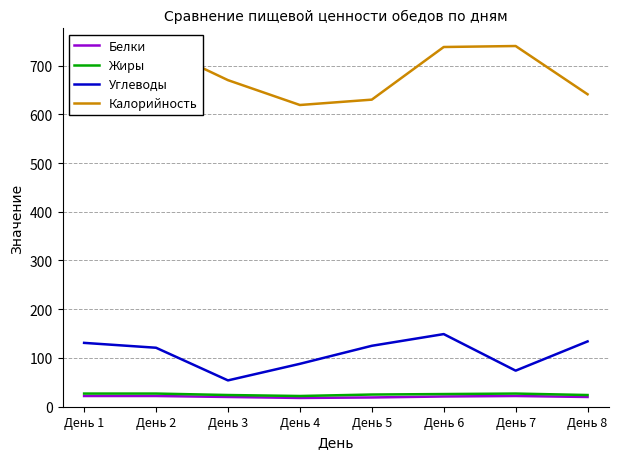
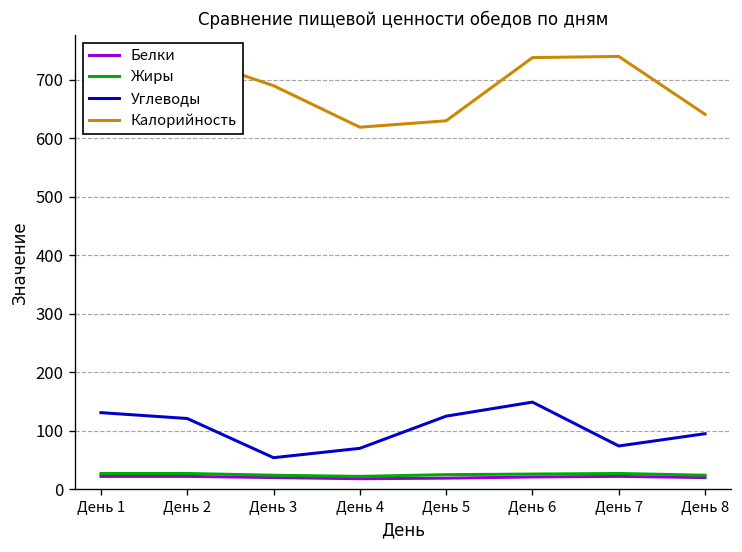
  {
    "Белки": {
      "День 5": 20
    },
    "Жиры": {
      "День 5": 30
    },
    "Углеводы": {
      "День 1": 130,
      "День 2": 120,
      "День 3": 50,
-     "День 4": 90,
+     "День 4": 70,
      "День 5": 130,
      "День 6": 150,
      "День 7": 70,
-     "День 8": 130
+     "День 8": 100
    },
    "Калорийность": {
-     "День 3": 670,
+     "День 3": 690,
      "День 4": 620,
      "День 5": 630,
      "День 6": 740,
      "День 7": 740,
      "День 8": 640
    }
  }
